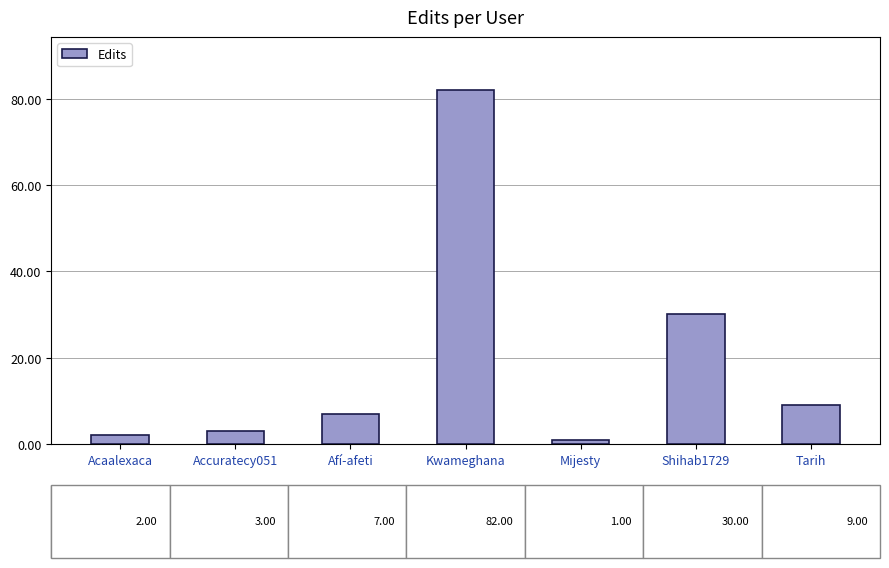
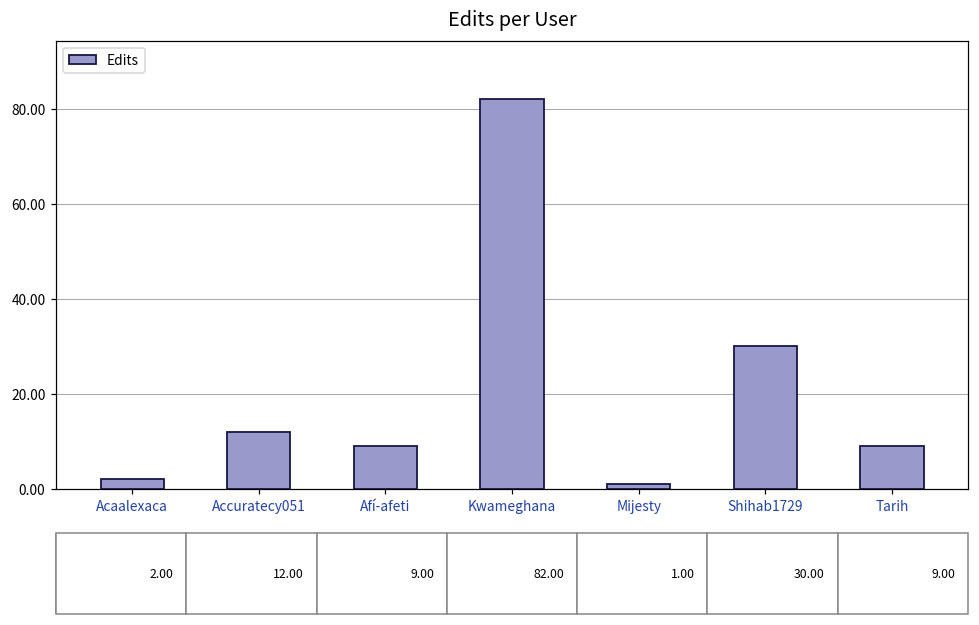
  {
-   "Accuratecy051": 3.00,
-   "Afí-afeti": 7.00
+   "Accuratecy051": 12.00,
+   "Afí-afeti": 9.00
  }
